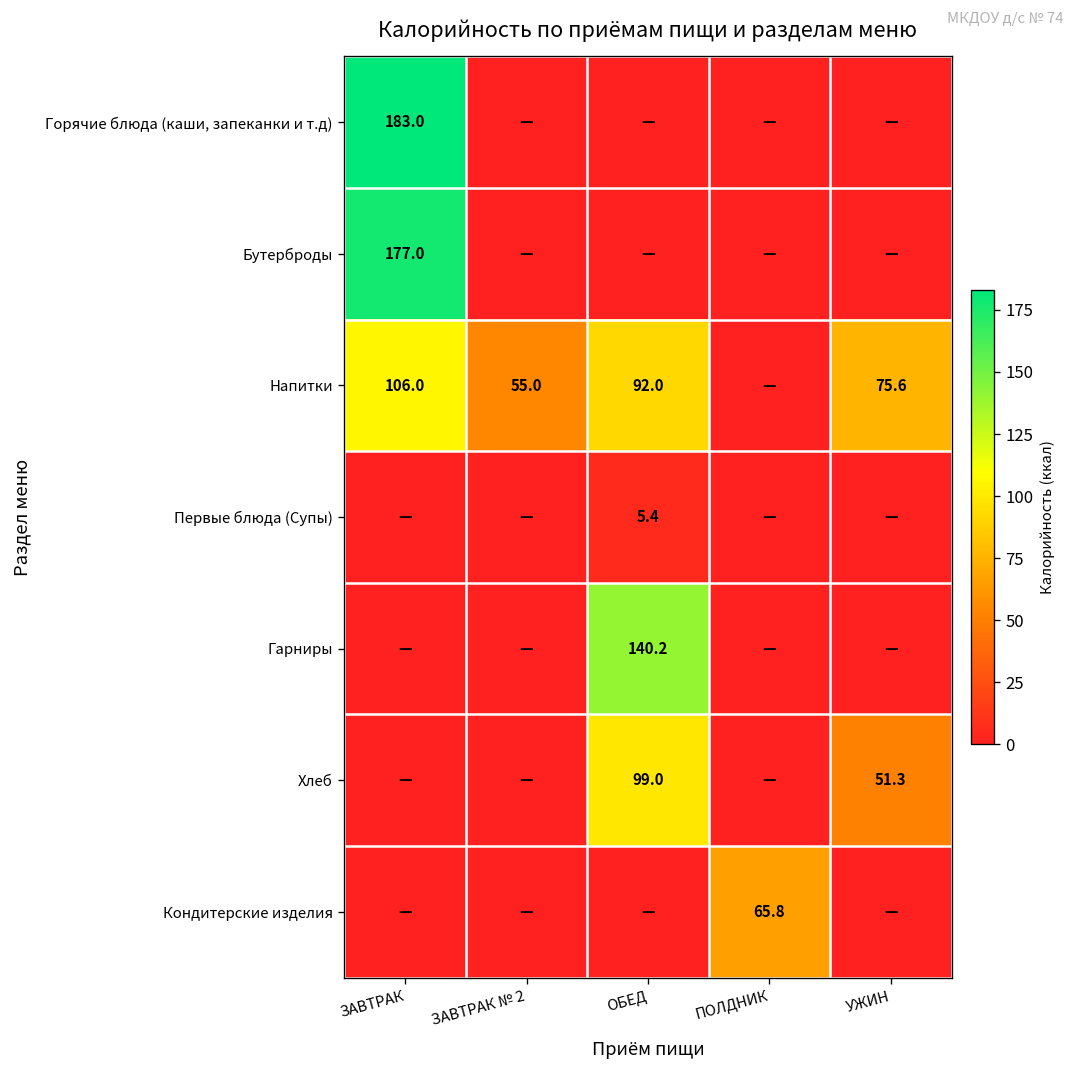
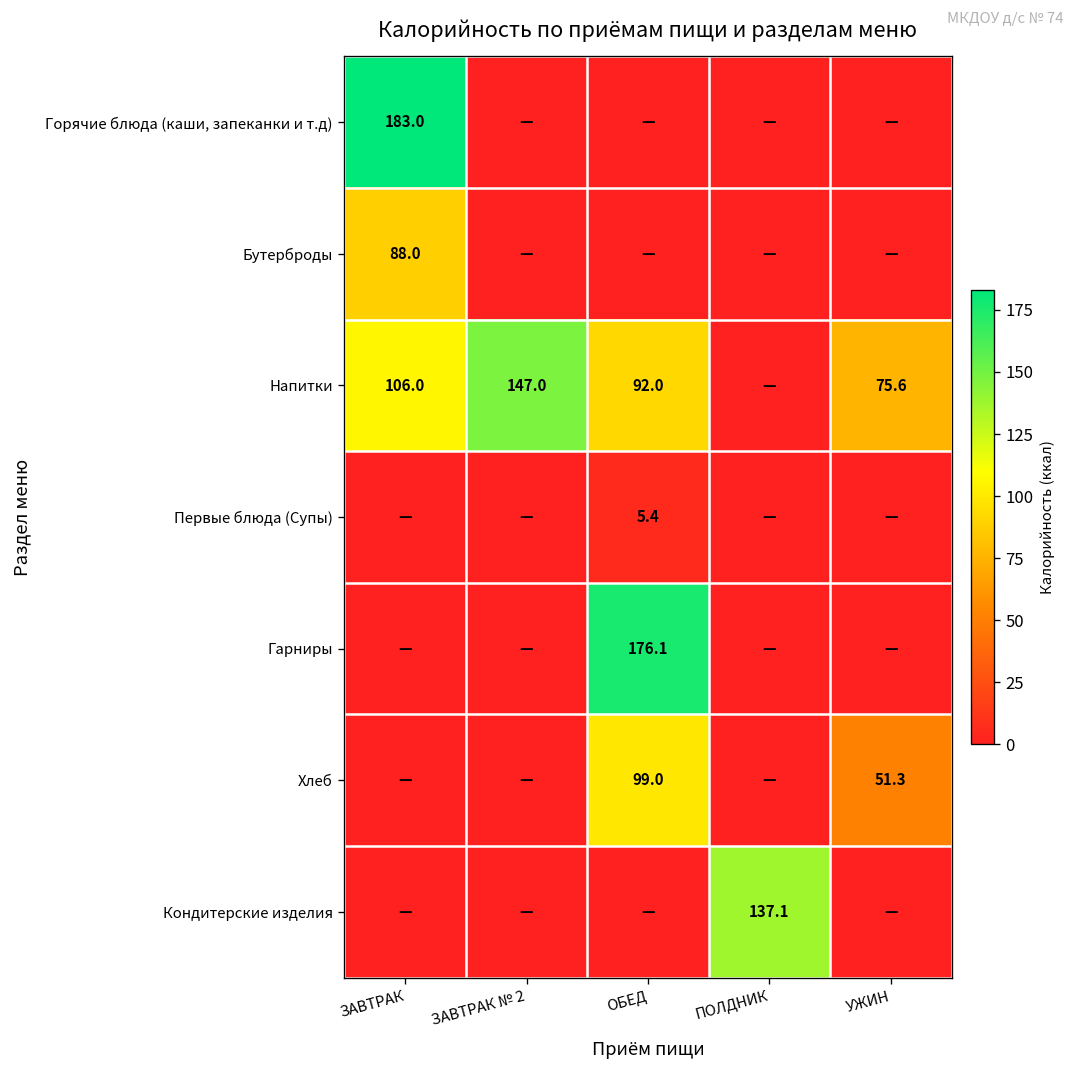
  {
    "Горячие блюда (каши, запеканки и т.д)": {
      "ЗАВТРАК": 183.0
    },
    "Бутерброды": {
-     "ЗАВТРАК": 177.0
+     "ЗАВТРАК": 88.0
    },
    "Напитки": {
      "ЗАВТРАК": 106.0,
-     "ЗАВТРАК № 2": 55.0,
+     "ЗАВТРАК № 2": 147.0,
      "ОБЕД": 92.0,
      "УЖИН": 75.6
    },
    "Первые блюда (Супы)": {
      "ОБЕД": 5.4
    },
    "Гарниры": {
-     "ОБЕД": 140.2
+     "ОБЕД": 176.1
    },
    "Хлеб": {
      "ОБЕД": 99.0,
      "УЖИН": 51.3
    },
    "Кондитерские изделия": {
-     "ПОЛДНИК": 65.8
+     "ПОЛДНИК": 137.1
    }
  }
